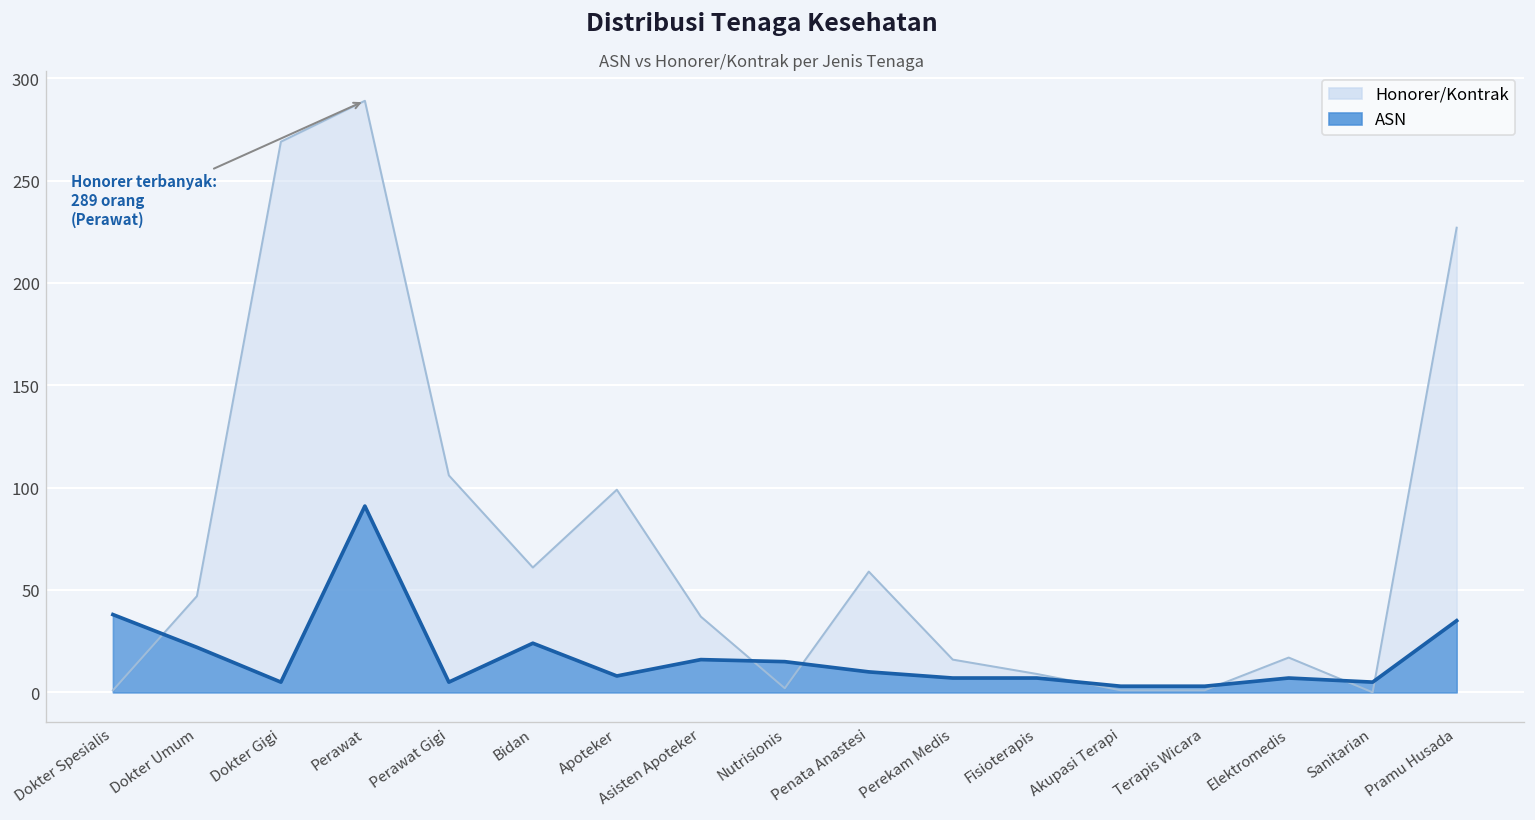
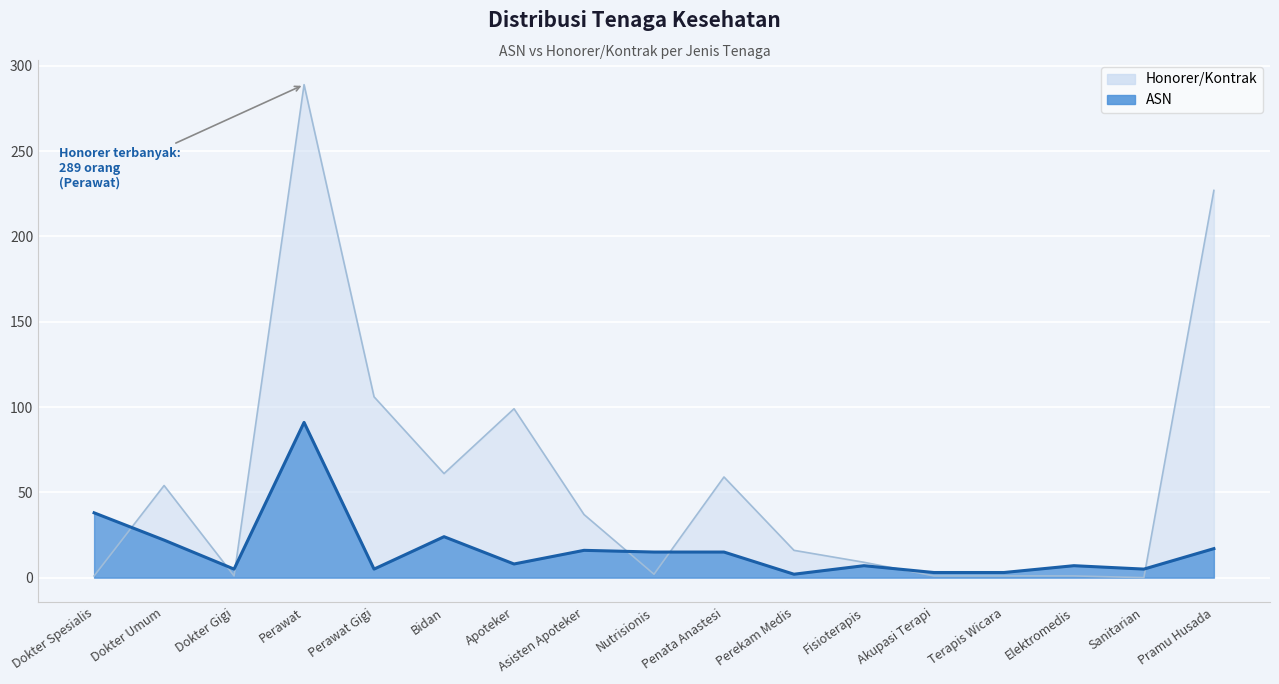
  {
    "Honorer/Kontrak": {
      "Dokter Spesialis": 1,
-     "Dokter Umum": 47,
-     "Dokter Gigi": 269,
+     "Dokter Umum": 54,
+     "Dokter Gigi": 1,
      "Perawat Gigi": 106,
      "Bidan": 61,
      "Apoteker": 99,
      "Asisten Apoteker": 37,
      "Nutrisionis": 2,
      "Penata Anastesi": 59,
      "Perekam Medis": 16,
      "Fisioterapis": 9,
      "Akupasi Terapi": 1,
      "Terapis Wicara": 1,
-     "Elektromedis": 17,
+     "Elektromedis": 1,
      "Sanitarian": 0,
      "Pramu Husada": 227
    },
    "ASN": {
      "Dokter Spesialis": 38,
      "Dokter Umum": 22,
      "Dokter Gigi": 5,
      "Perawat": 91,
      "Perawat Gigi": 5,
      "Bidan": 24,
      "Apoteker": 8,
      "Asisten Apoteker": 16,
      "Nutrisionis": 15,
-     "Penata Anastesi": 10,
-     "Perekam Medis": 7,
+     "Penata Anastesi": 15,
+     "Perekam Medis": 2,
      "Fisioterapis": 7,
      "Akupasi Terapi": 3,
      "Terapis Wicara": 3,
      "Elektromedis": 7,
      "Sanitarian": 5,
-     "Pramu Husada": 35
+     "Pramu Husada": 17
    }
  }
